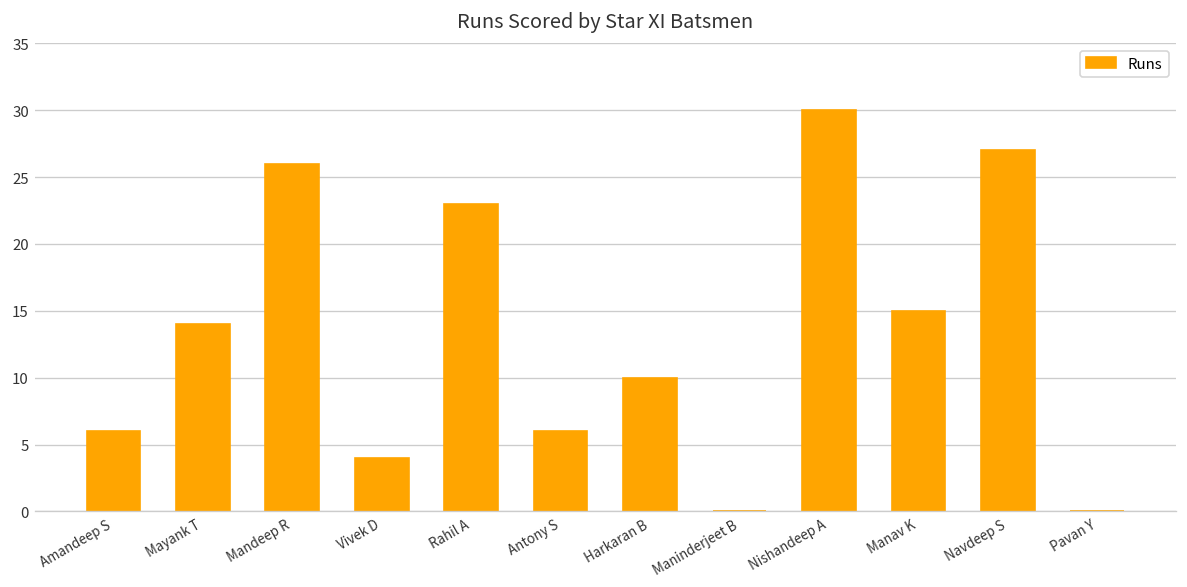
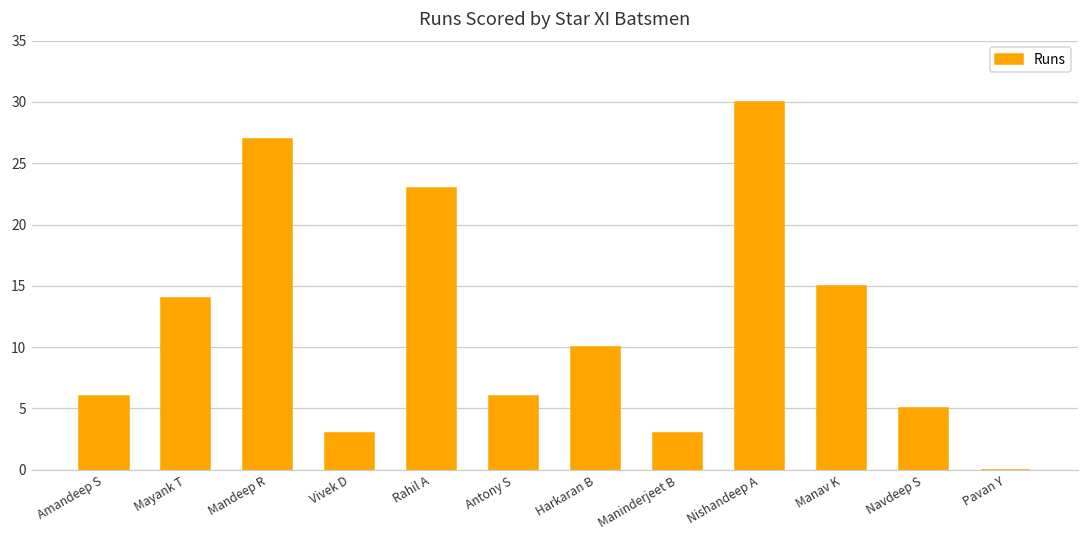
  {
    "Amandeep S": 6,
    "Mayank T": 14,
-   "Mandeep R": 26,
-   "Vivek D": 4,
+   "Mandeep R": 27,
+   "Vivek D": 3,
    "Rahil A": 23,
    "Antony S": 6,
    "Harkaran B": 10,
-   "Maninderjeet B": 0,
+   "Maninderjeet B": 3,
    "Nishandeep A": 30,
    "Manav K": 15,
-   "Navdeep S": 27,
+   "Navdeep S": 5,
    "Pavan Y": 0
  }
